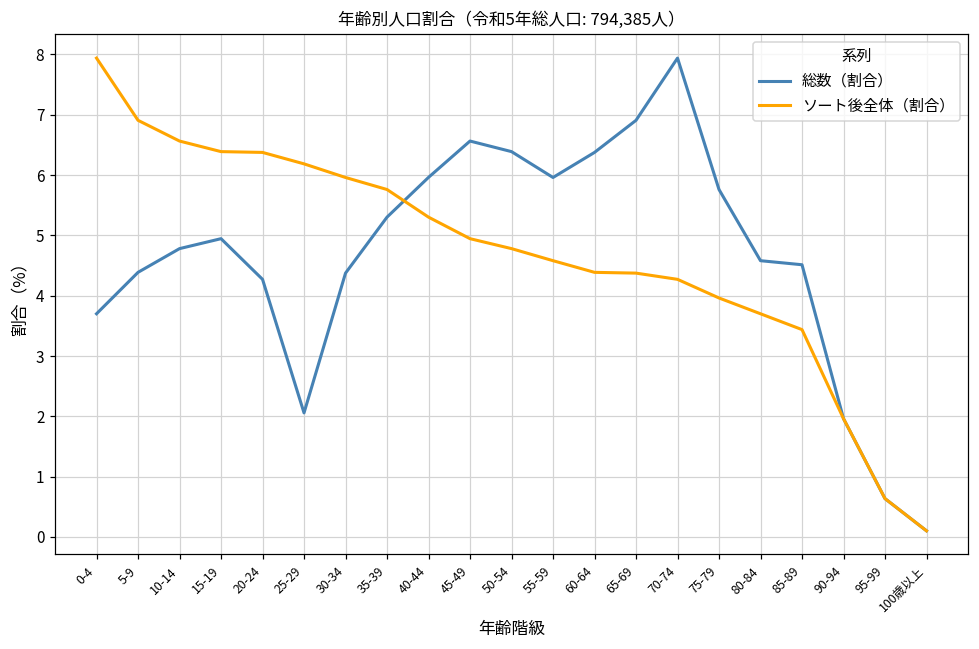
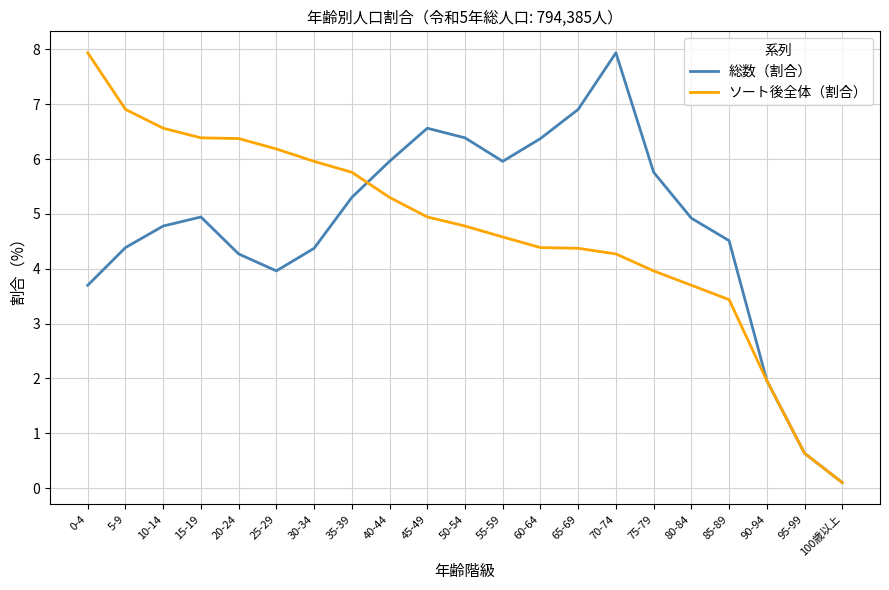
  {
    "総数（割合）": {
      "0-4": 3.7,
      "5-9": 4.4,
      "10-14": 4.8,
      "15-19": 4.9,
      "20-24": 4.3,
-     "25-29": 2.1,
+     "25-29": 4.0,
      "30-34": 4.4,
      "35-39": 5.3,
      "40-44": 6.0,
      "45-49": 6.6,
      "50-54": 6.4,
      "55-59": 6.0,
      "60-64": 6.4,
      "65-69": 6.9,
      "70-74": 7.9,
      "75-79": 5.8,
-     "80-84": 4.6,
+     "80-84": 4.9,
      "85-89": 4.5
    },
    "ソート後全体（割合）": {
      "0-4": 7.9,
      "5-9": 6.9,
      "10-14": 6.6,
      "15-19": 6.4,
      "20-24": 6.4,
      "25-29": 6.2,
      "30-34": 6.0,
      "35-39": 5.8,
      "40-44": 5.3,
      "45-49": 4.9,
      "50-54": 4.8,
      "55-59": 4.6,
      "60-64": 4.4,
      "65-69": 4.4,
      "70-74": 4.3,
      "75-79": 4.0,
      "80-84": 3.7,
      "85-89": 3.4
    }
  }
